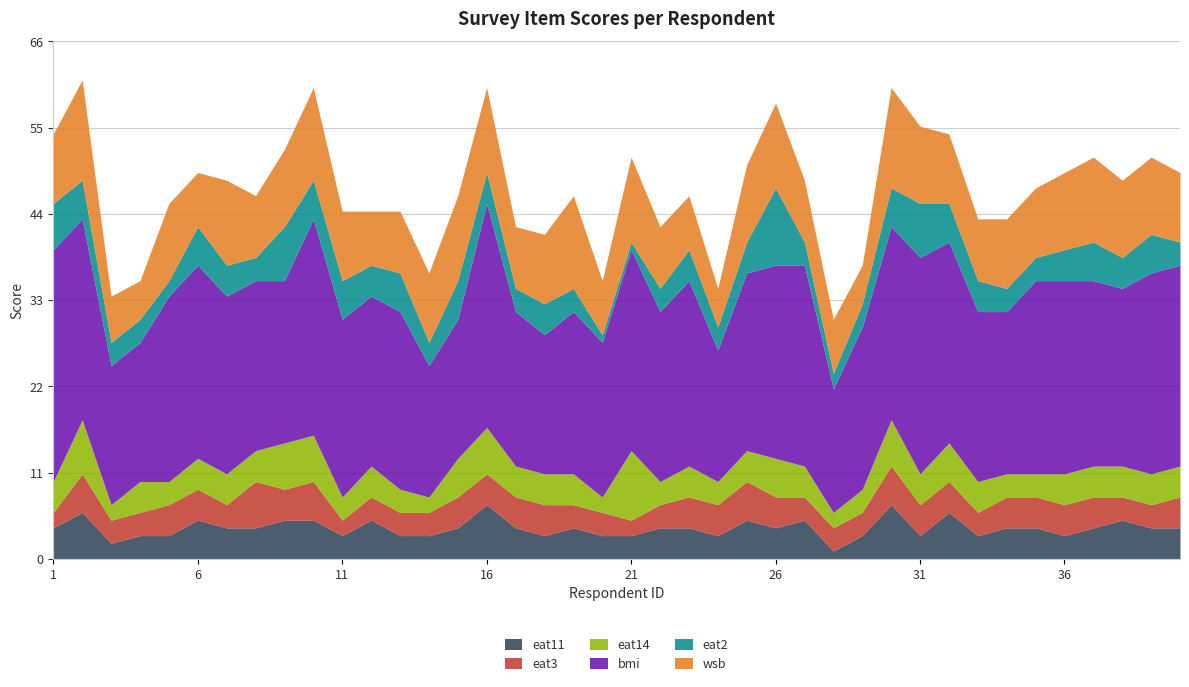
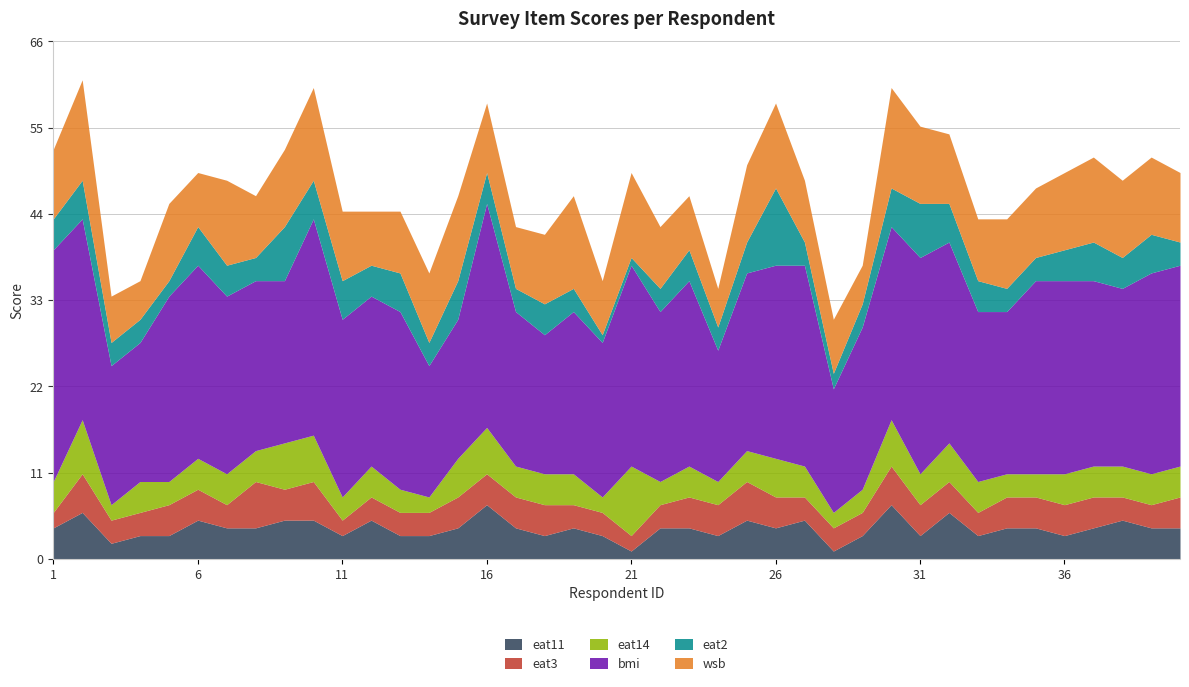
  {
    "eat11": {
      "1": 4,
      "6": 5,
      "11": 3,
      "16": 7,
-     "21": 3,
+     "21": 1,
      "26": 4,
      "31": 3,
      "36": 3
    },
    "eat14": {
      "1": 4,
      "6": 4,
      "11": 3,
      "16": 6,
      "21": 9,
      "26": 5,
      "31": 4,
      "36": 4
    },
    "bmi": {
      "1": 30,
      "6": 25,
      "11": 23,
      "16": 29,
      "21": 26,
      "26": 25,
      "31": 28,
      "36": 25
    },
    "eat2": {
-     "1": 6,
+     "1": 4,
      "6": 5,
      "11": 5,
      "16": 4,
      "21": 1,
      "26": 10,
      "31": 7,
      "36": 4
    },
    "wsb": {
      "1": 9,
      "6": 7,
      "11": 9,
-     "16": 11,
+     "16": 9,
      "21": 11,
      "26": 11,
      "31": 10,
      "36": 10
    }
  }
